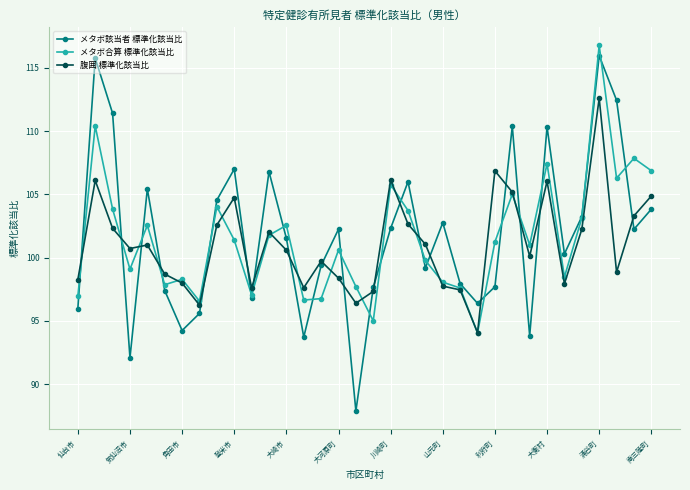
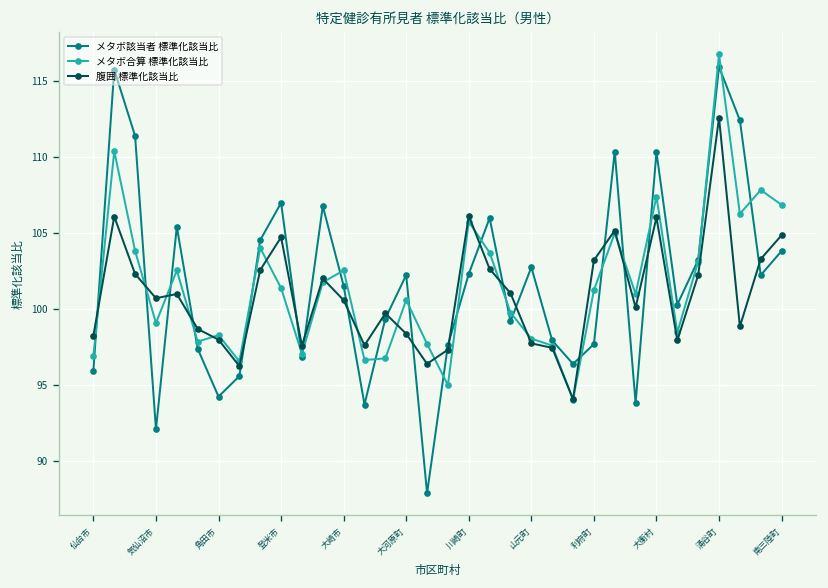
  {
    "メタボ該当者 標準化該当比": {
      "仙台市": 96.0,
      "気仙沼市": 92.1,
      "角田市": 94.2,
      "登米市": 107.0,
      "大崎市": 101.5,
      "大河原町": 102.3,
      "川崎町": 102.3,
      "山元町": 102.8,
      "利府町": 97.7,
      "大衡村": 110.3,
      "涌谷町": 116.0,
      "南三陸町": 103.8
    },
    "メタボ合算 標準化該当比": {
      "仙台市": 96.9,
      "気仙沼市": 99.1,
      "角田市": 98.3,
      "登米市": 101.4,
      "大崎市": 102.6,
      "大河原町": 100.6,
      "川崎町": 105.8,
      "山元町": 98.1,
      "利府町": 101.3,
      "大衡村": 107.4,
      "涌谷町": 116.8,
      "南三陸町": 106.9
    },
    "腹囲 標準化該当比": {
      "仙台市": 98.3,
      "気仙沼市": 100.7,
      "角田市": 98.0,
      "登米市": 104.7,
      "大崎市": 100.6,
      "大河原町": 98.4,
      "川崎町": 106.2,
      "山元町": 97.8,
-     "利府町": 106.9,
+     "利府町": 103.2,
      "大衡村": 106.0,
      "涌谷町": 112.6,
      "南三陸町": 104.9
    }
  }
